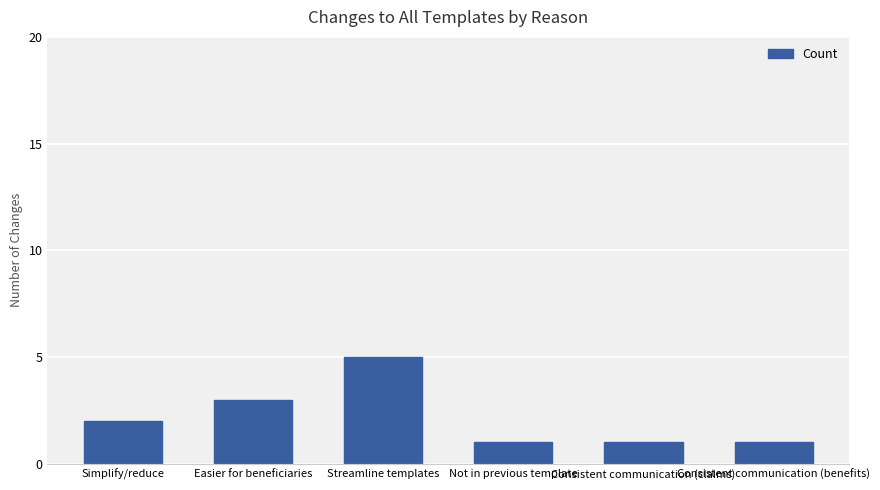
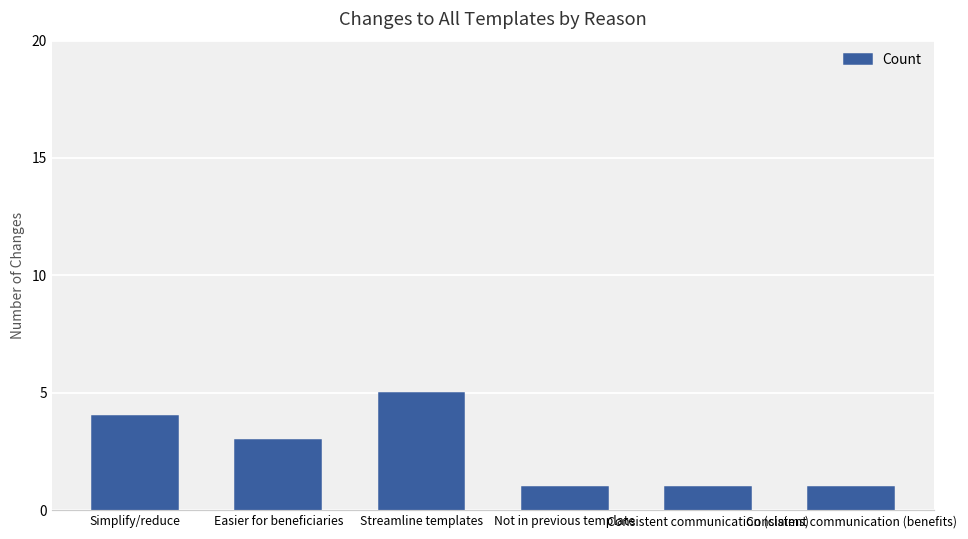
  {
-   "Simplify/reduce": 2,
+   "Simplify/reduce": 4,
    "Easier for beneficiaries": 3,
    "Streamline templates": 5
  }
